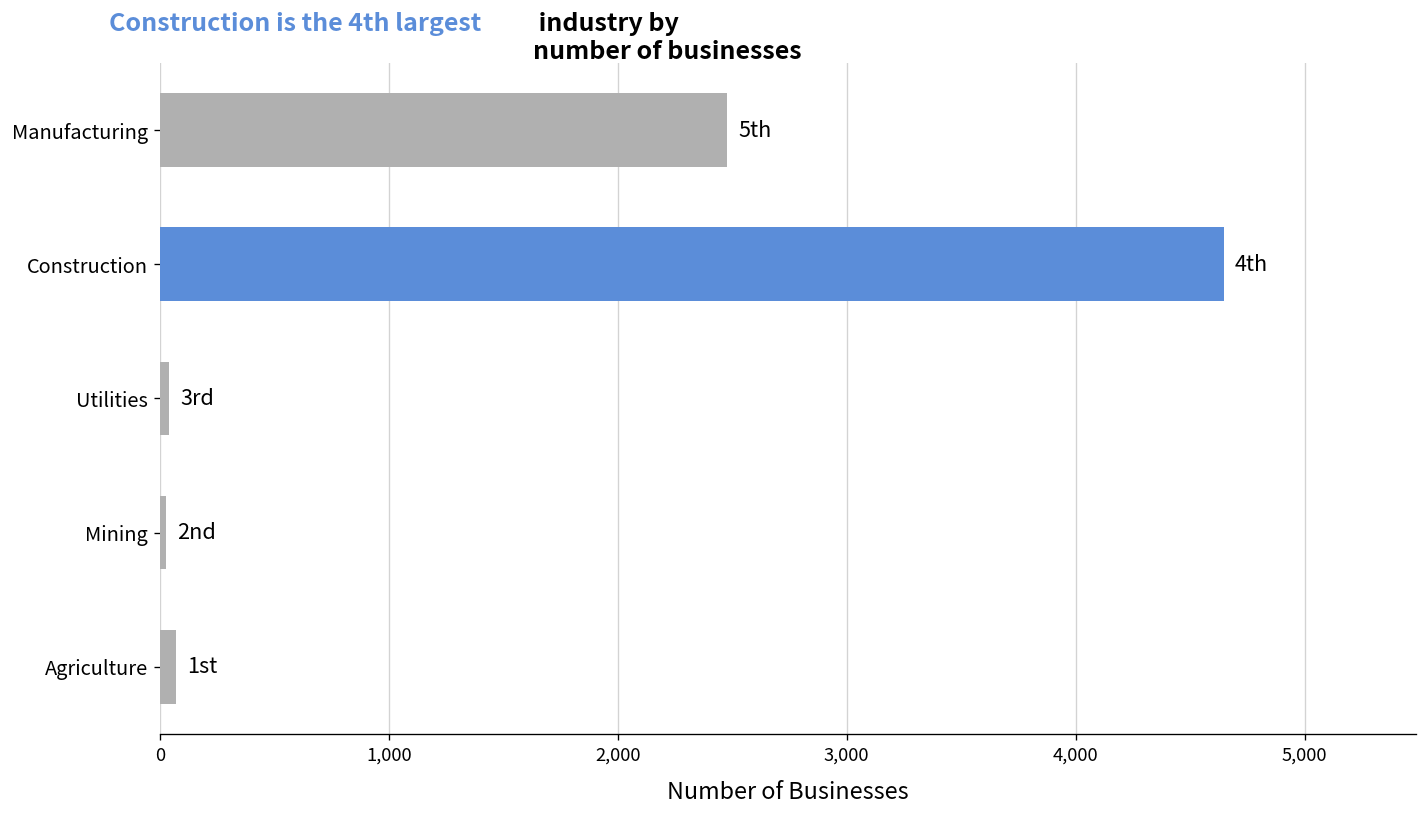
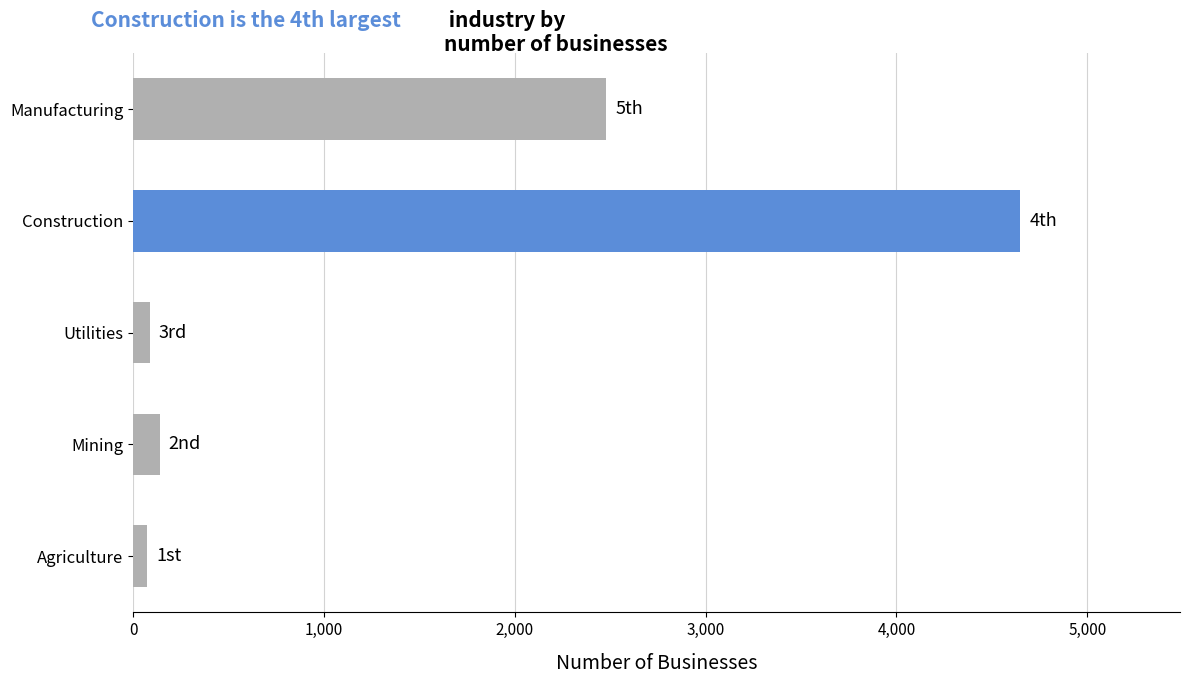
  {
-   "Utilities": 40,
-   "Mining": 30
+   "Utilities": 90,
+   "Mining": 140
  }
